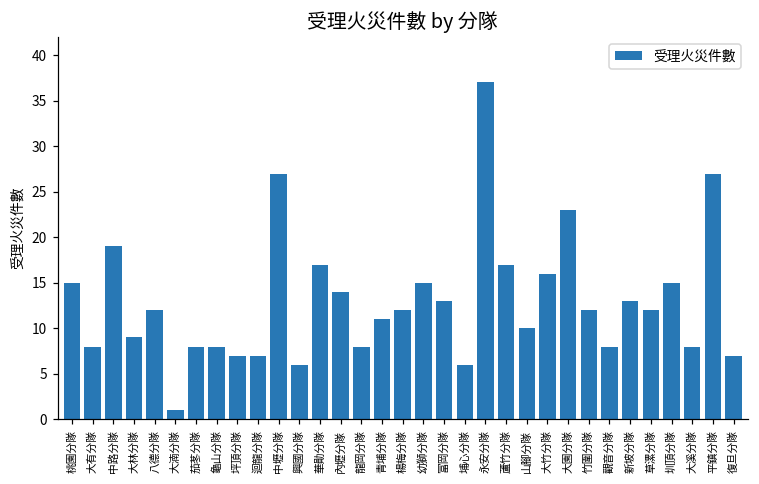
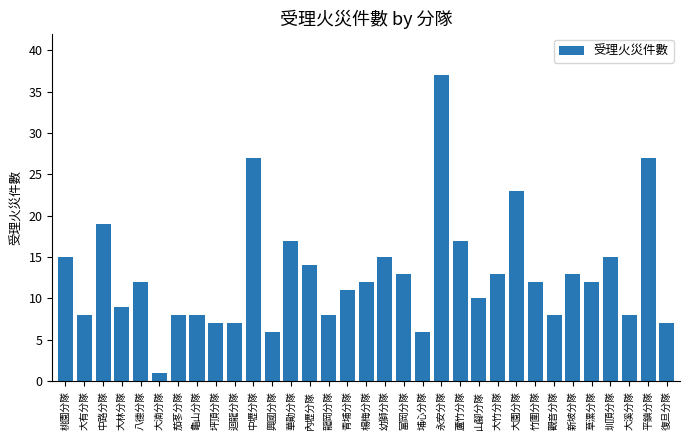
  {
    "桃園分隊": 15,
    "大有分隊": 8,
    "中路分隊": 19,
    "大林分隊": 9,
    "八德分隊": 12,
    "大湳分隊": 1,
    "茄苳分隊": 8,
    "龜山分隊": 8,
    "坪頂分隊": 7,
    "迴龍分隊": 7,
    "中壢分隊": 27,
    "興國分隊": 6,
    "華勛分隊": 17,
    "內壢分隊": 14,
    "龍岡分隊": 8,
    "青埔分隊": 11,
    "楊梅分隊": 12,
    "幼獅分隊": 15,
    "富岡分隊": 13,
    "埔心分隊": 6,
    "永安分隊": 37,
    "蘆竹分隊": 17,
    "山腳分隊": 10,
-   "大竹分隊": 16,
+   "大竹分隊": 13,
    "大園分隊": 23,
    "竹圍分隊": 12,
    "觀音分隊": 8,
    "新坡分隊": 13,
    "草漯分隊": 12,
    "圳頂分隊": 15,
    "大溪分隊": 8,
    "平鎮分隊": 27,
    "復旦分隊": 7
  }
